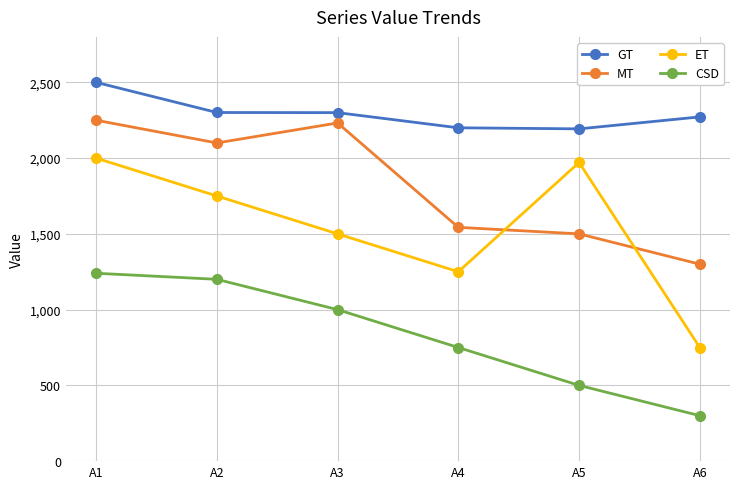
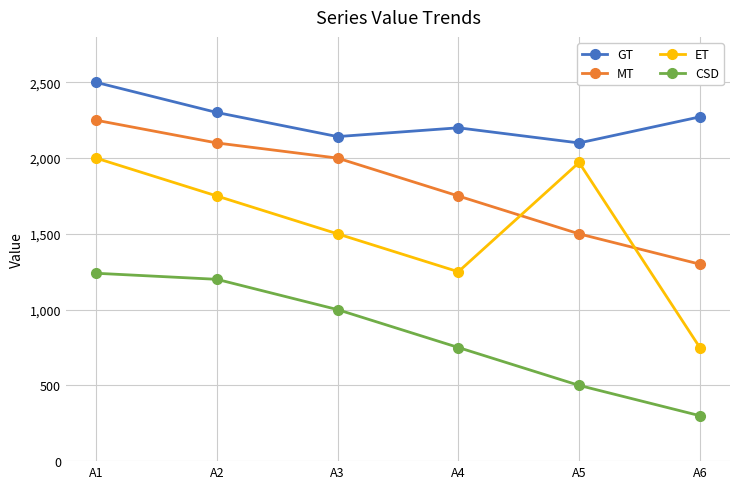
  {
    "GT": {
      "A1": "2,500",
      "A2": "2,300",
-     "A3": "2,300",
+     "A3": "2,140",
      "A4": "2,200",
-     "A5": "2,190",
+     "A5": "2,100",
      "A6": "2,270"
    },
    "MT": {
      "A1": "2,250",
      "A2": "2,100",
-     "A3": "2,230",
-     "A4": "1,540",
+     "A3": "2,000",
+     "A4": "1,750",
      "A5": "1,500",
      "A6": "1,300"
    },
    "ET": {
      "A1": "2,000",
      "A2": "1,750",
      "A3": "1,500",
      "A4": "1,250",
      "A5": "1,970",
      "A6": "750"
    },
    "CSD": {
      "A1": "1,240",
      "A2": "1,200",
      "A3": "1,000",
      "A4": "750",
      "A5": "500",
      "A6": "300"
    }
  }
